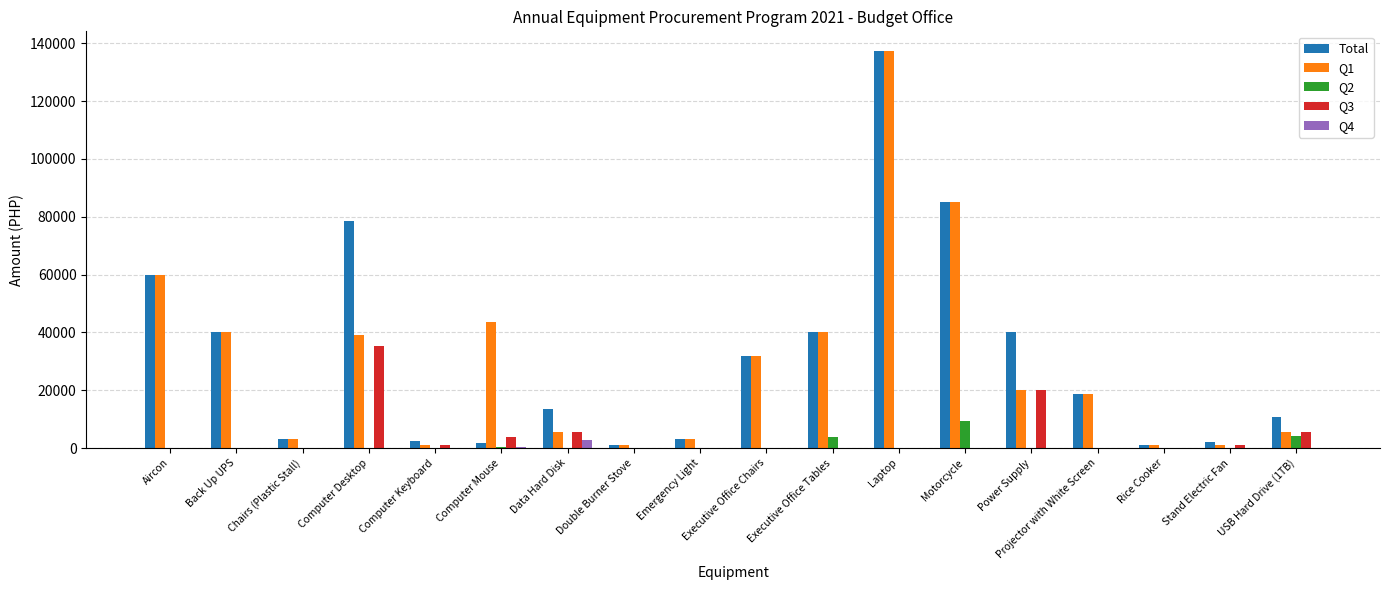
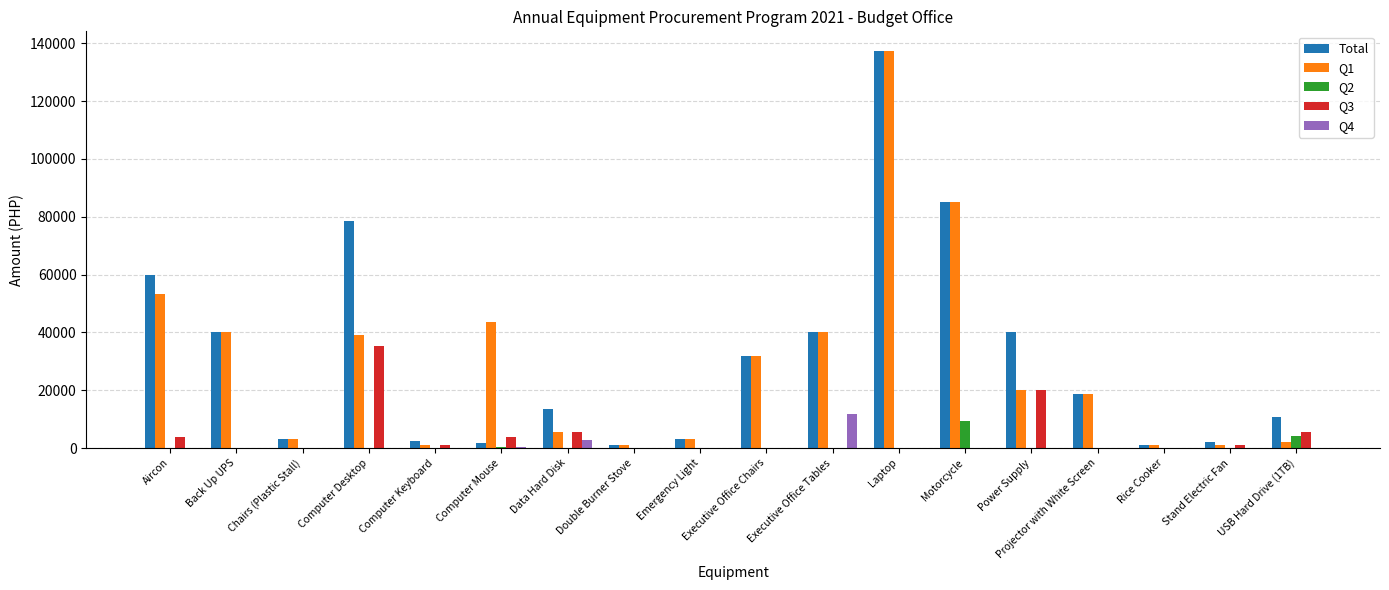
  {
    "Total": {
      "Aircon": 60000,
      "Back Up UPS": 40000,
      "Chairs (Plastic Stall)": 3000,
      "Computer Desktop": 78000,
      "Computer Keyboard": 2000,
      "Computer Mouse": 2000,
      "Data Hard Disk": 14000,
      "Double Burner Stove": 1000,
      "Emergency Light": 3000,
      "Executive Office Chairs": 32000,
      "Executive Office Tables": 40000,
      "Laptop": 137000,
      "Motorcycle": 85000,
      "Power Supply": 40000,
      "Projector with White Screen": 19000,
      "Rice Cooker": 1000,
      "Stand Electric Fan": 2000,
      "USB Hard Drive (1TB)": 11000
    },
    "Q1": {
-     "Aircon": 60000,
+     "Aircon": 53000,
      "Back Up UPS": 40000,
      "Chairs (Plastic Stall)": 3000,
      "Computer Desktop": 39000,
      "Computer Keyboard": 1000,
      "Computer Mouse": 44000,
      "Data Hard Disk": 5000,
      "Double Burner Stove": 1000,
      "Emergency Light": 3000,
      "Executive Office Chairs": 32000,
      "Executive Office Tables": 40000,
      "Laptop": 137000,
      "Motorcycle": 85000,
      "Power Supply": 20000,
      "Projector with White Screen": 19000,
      "Rice Cooker": 1000,
      "Stand Electric Fan": 1000,
-     "USB Hard Drive (1TB)": 5000
+     "USB Hard Drive (1TB)": 2000
    },
    "Q2": {
      "Aircon": 0,
      "Back Up UPS": 0,
      "Chairs (Plastic Stall)": 0,
      "Computer Desktop": 0,
      "Computer Keyboard": 0,
      "Data Hard Disk": 0,
      "Double Burner Stove": 0,
      "Emergency Light": 0,
      "Executive Office Chairs": 0,
-     "Executive Office Tables": 4000,
+     "Executive Office Tables": 0,
      "Laptop": 0,
      "Motorcycle": 9000,
      "Power Supply": 0,
      "Projector with White Screen": 0,
      "Rice Cooker": 0,
      "Stand Electric Fan": 0,
      "USB Hard Drive (1TB)": 4000
    },
    "Q3": {
-     "Aircon": 0,
+     "Aircon": 4000,
      "Back Up UPS": 0,
      "Chairs (Plastic Stall)": 0,
      "Computer Desktop": 35000,
      "Computer Keyboard": 1000,
      "Computer Mouse": 4000,
      "Data Hard Disk": 5000,
      "Double Burner Stove": 0,
      "Emergency Light": 0,
      "Executive Office Chairs": 0,
      "Executive Office Tables": 0,
      "Laptop": 0,
      "Motorcycle": 0,
      "Power Supply": 20000,
      "Projector with White Screen": 0,
      "Rice Cooker": 0,
      "Stand Electric Fan": 1000,
      "USB Hard Drive (1TB)": 5000
    },
    "Q4": {
      "Aircon": 0,
      "Back Up UPS": 0,
      "Chairs (Plastic Stall)": 0,
      "Computer Desktop": 0,
      "Computer Keyboard": 0,
      "Data Hard Disk": 3000,
      "Double Burner Stove": 0,
      "Emergency Light": 0,
      "Executive Office Chairs": 0,
-     "Executive Office Tables": 0,
+     "Executive Office Tables": 12000,
      "Laptop": 0,
      "Motorcycle": 0,
      "Power Supply": 0,
      "Projector with White Screen": 0,
      "Rice Cooker": 0,
      "Stand Electric Fan": 0,
      "USB Hard Drive (1TB)": 0
    }
  }
